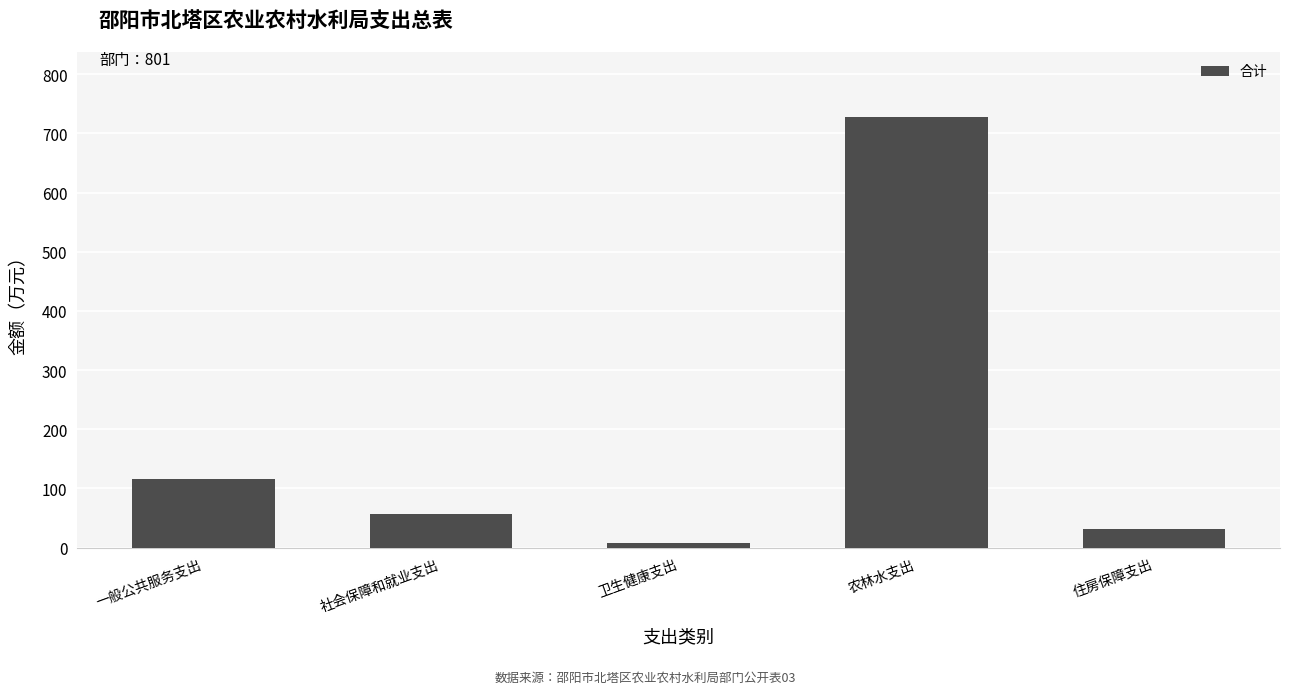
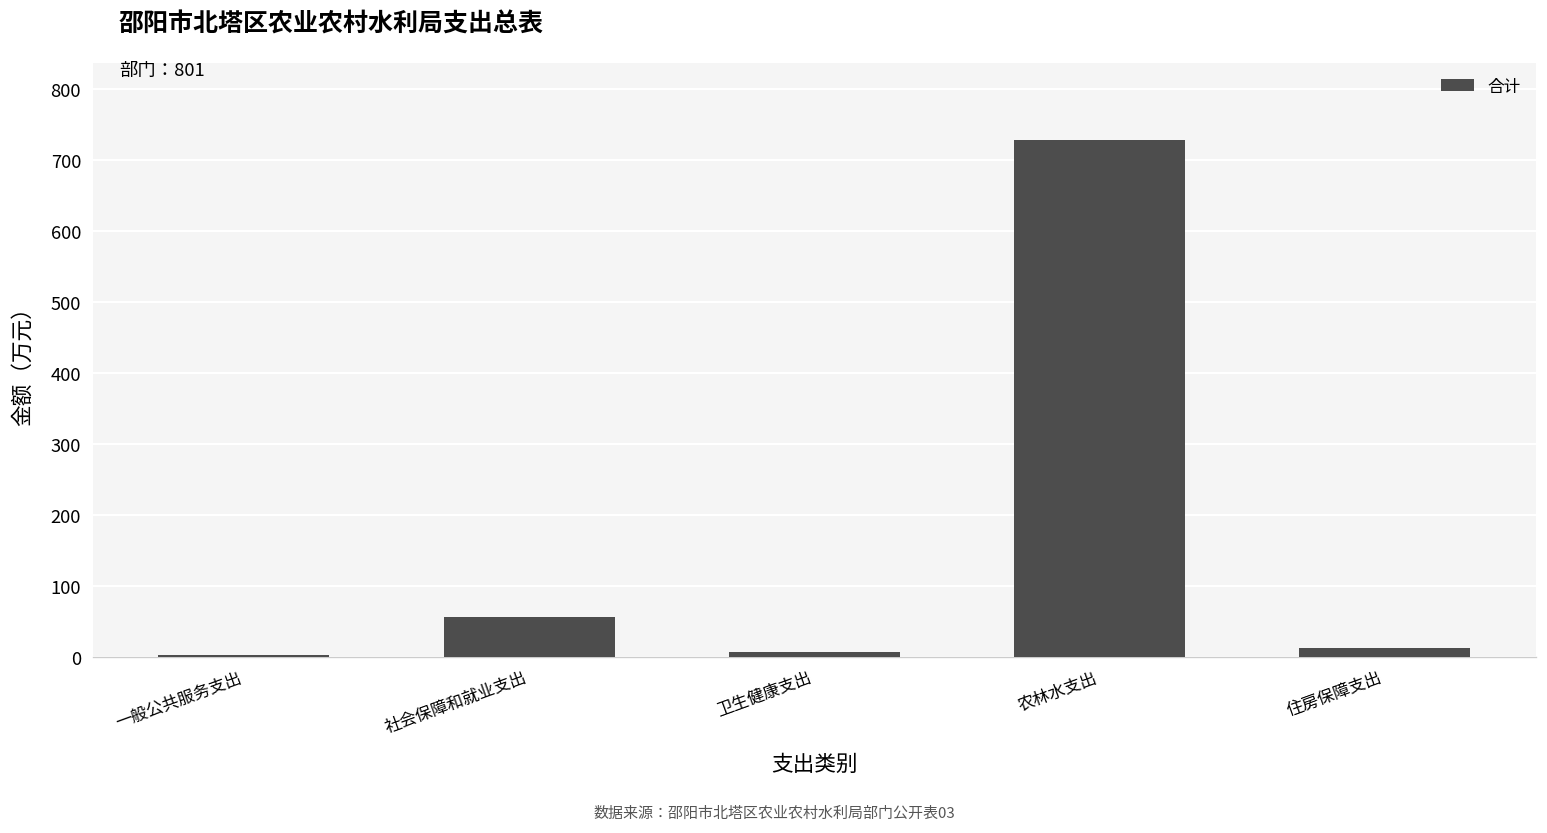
  {
-   "一般公共服务支出": 120,
+   "一般公共服务支出": 0,
    "社会保障和就业支出": 60,
    "卫生健康支出": 10,
    "农林水支出": 730,
-   "住房保障支出": 30
+   "住房保障支出": 10
  }
